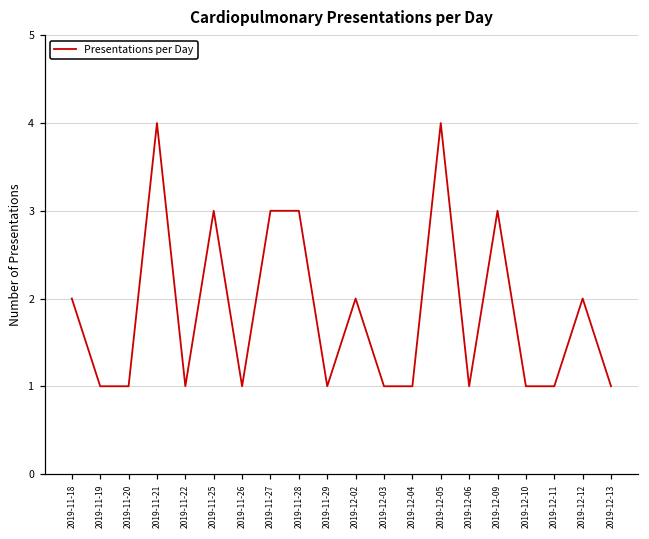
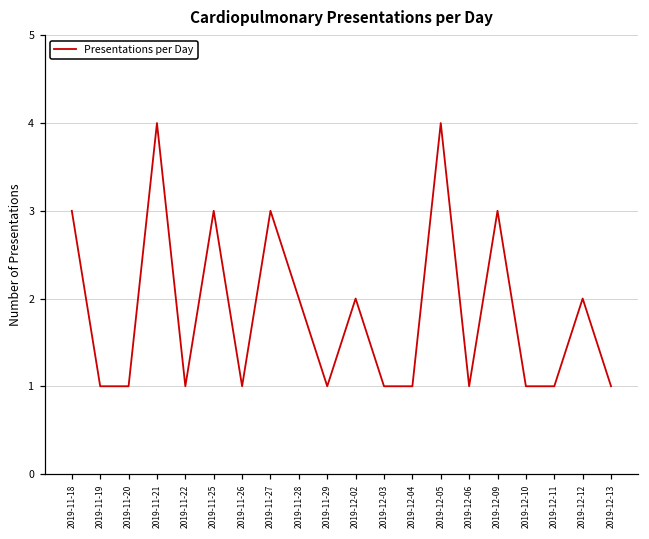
  {
-   "2019-11-18": 2,
+   "2019-11-18": 3,
    "2019-11-19": 1,
    "2019-11-20": 1,
    "2019-11-21": 4,
    "2019-11-22": 1,
    "2019-11-25": 3,
    "2019-11-26": 1,
    "2019-11-27": 3,
-   "2019-11-28": 3,
+   "2019-11-28": 2,
    "2019-11-29": 1,
    "2019-12-02": 2,
    "2019-12-03": 1,
    "2019-12-04": 1,
    "2019-12-05": 4,
    "2019-12-06": 1,
    "2019-12-09": 3,
    "2019-12-10": 1,
    "2019-12-11": 1,
    "2019-12-12": 2,
    "2019-12-13": 1
  }
